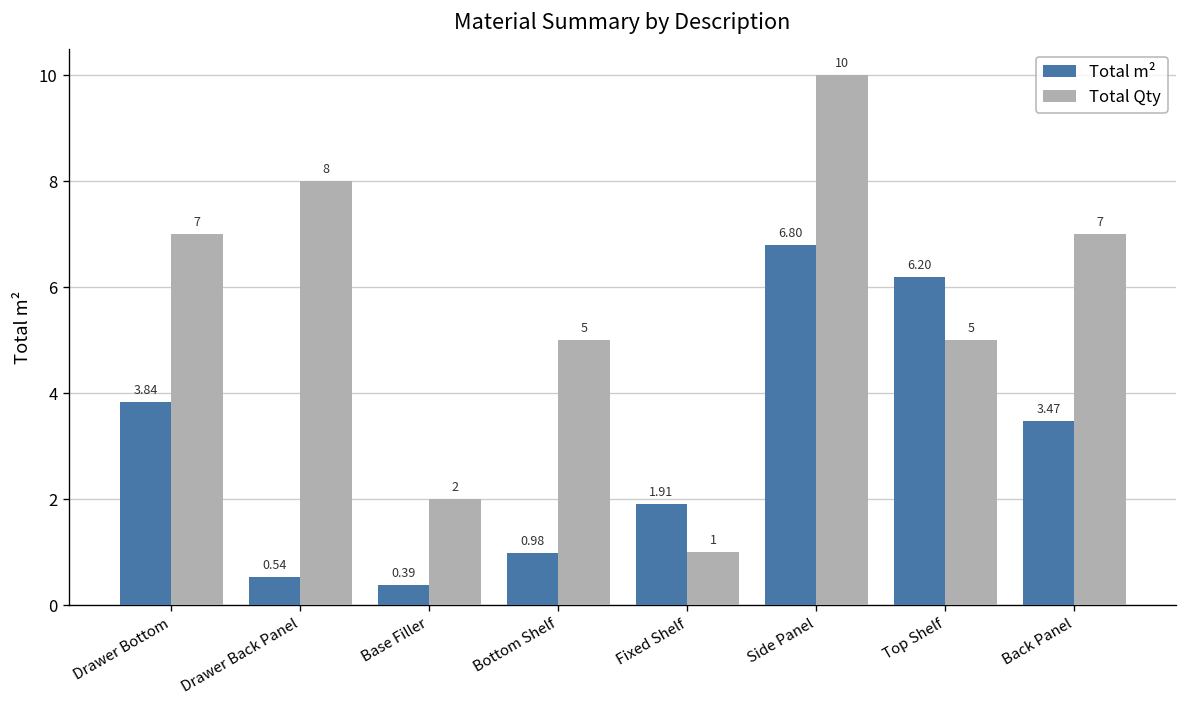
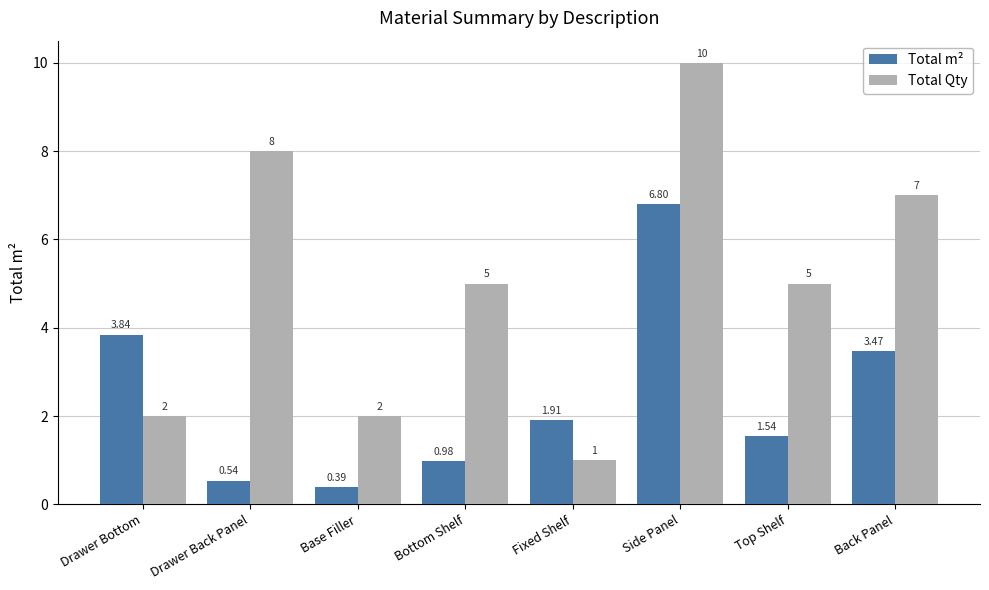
  {
    "Total m²": {
      "Drawer Bottom": 3.84,
      "Drawer Back Panel": 0.54,
      "Base Filler": 0.39,
      "Bottom Shelf": 0.98,
      "Fixed Shelf": 1.91,
      "Side Panel": 6.80,
-     "Top Shelf": 6.20,
+     "Top Shelf": 1.54,
      "Back Panel": 3.47
    },
    "Total Qty": {
-     "Drawer Bottom": 7,
+     "Drawer Bottom": 2,
      "Drawer Back Panel": 8,
      "Base Filler": 2,
      "Bottom Shelf": 5,
      "Fixed Shelf": 1,
      "Side Panel": 10,
      "Top Shelf": 5,
      "Back Panel": 7
    }
  }
